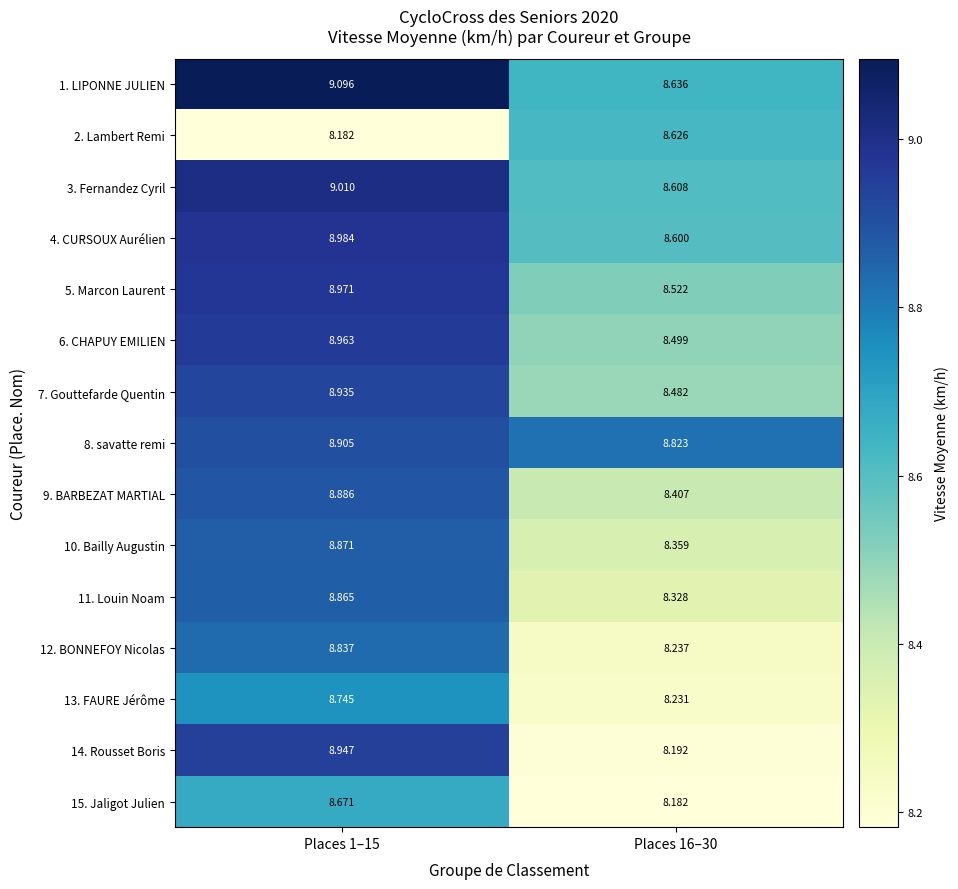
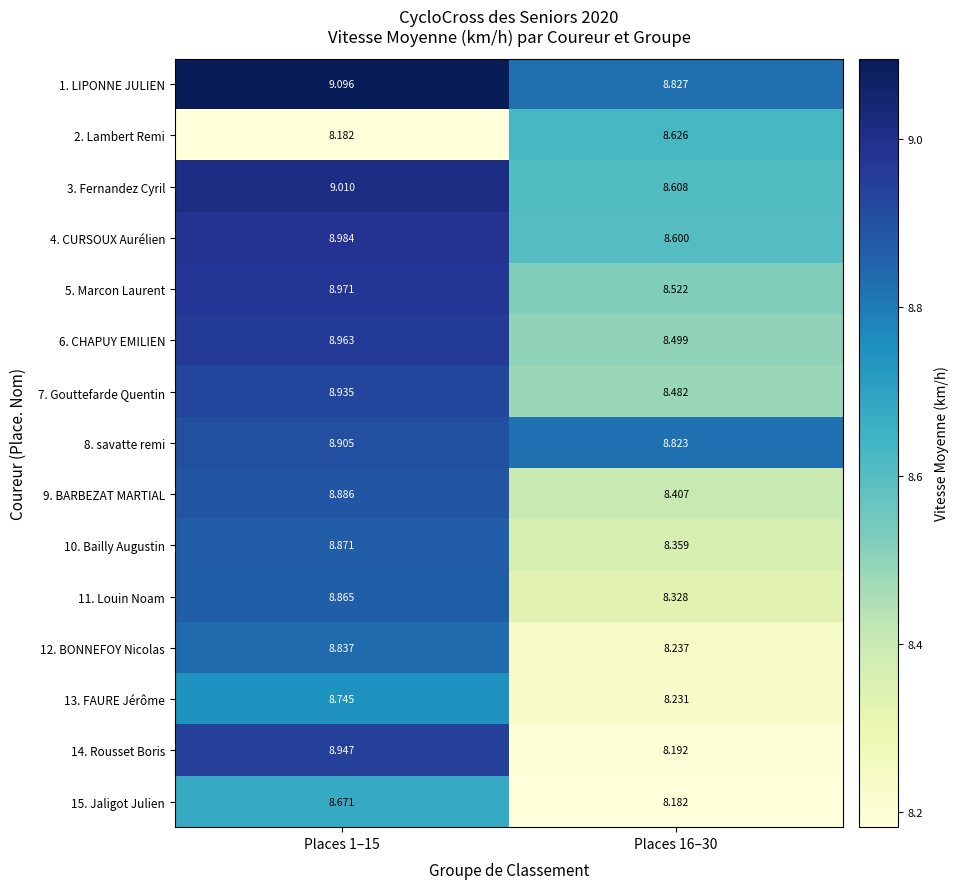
  {
    "1. LIPONNE JULIEN": {
      "Places 1–15": 9.096,
-     "Places 16–30": 8.636
+     "Places 16–30": 8.827
    },
    "2. Lambert Remi": {
      "Places 1–15": 8.182,
      "Places 16–30": 8.626
    },
    "3. Fernandez Cyril": {
      "Places 1–15": 9.010,
      "Places 16–30": 8.608
    },
    "4. CURSOUX Aurélien": {
      "Places 1–15": 8.984,
      "Places 16–30": 8.600
    },
    "5. Marcon Laurent": {
      "Places 1–15": 8.971,
      "Places 16–30": 8.522
    },
    "6. CHAPUY EMILIEN": {
      "Places 1–15": 8.963,
      "Places 16–30": 8.499
    },
    "7. Gouttefarde Quentin": {
      "Places 1–15": 8.935,
      "Places 16–30": 8.482
    },
    "8. savatte remi": {
      "Places 1–15": 8.905,
      "Places 16–30": 8.823
    },
    "9. BARBEZAT MARTIAL": {
      "Places 1–15": 8.886,
      "Places 16–30": 8.407
    },
    "10. Bailly Augustin": {
      "Places 1–15": 8.871,
      "Places 16–30": 8.359
    },
    "11. Louin Noam": {
      "Places 1–15": 8.865,
      "Places 16–30": 8.328
    },
    "12. BONNEFOY Nicolas": {
      "Places 1–15": 8.837,
      "Places 16–30": 8.237
    },
    "13. FAURE Jérôme": {
      "Places 1–15": 8.745,
      "Places 16–30": 8.231
    },
    "14. Rousset Boris": {
      "Places 1–15": 8.947,
      "Places 16–30": 8.192
    },
    "15. Jaligot Julien": {
      "Places 1–15": 8.671,
      "Places 16–30": 8.182
    }
  }
